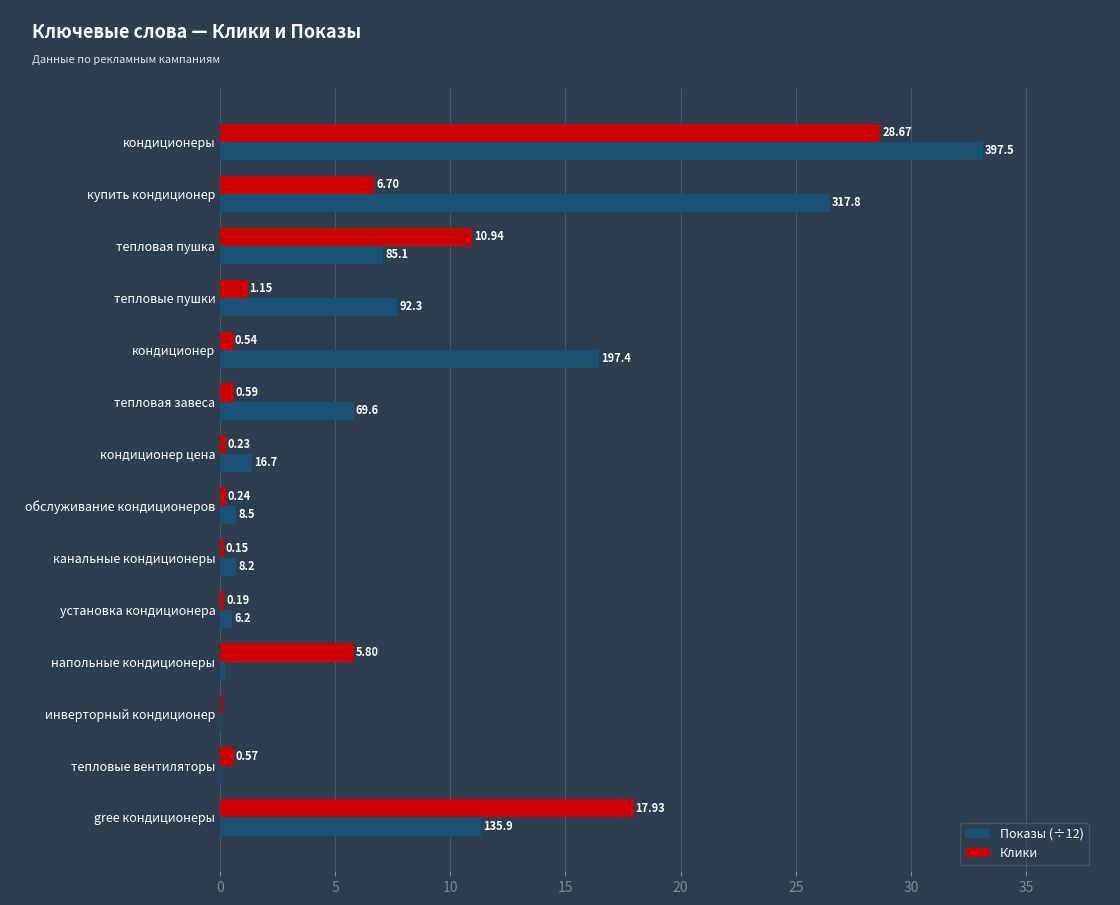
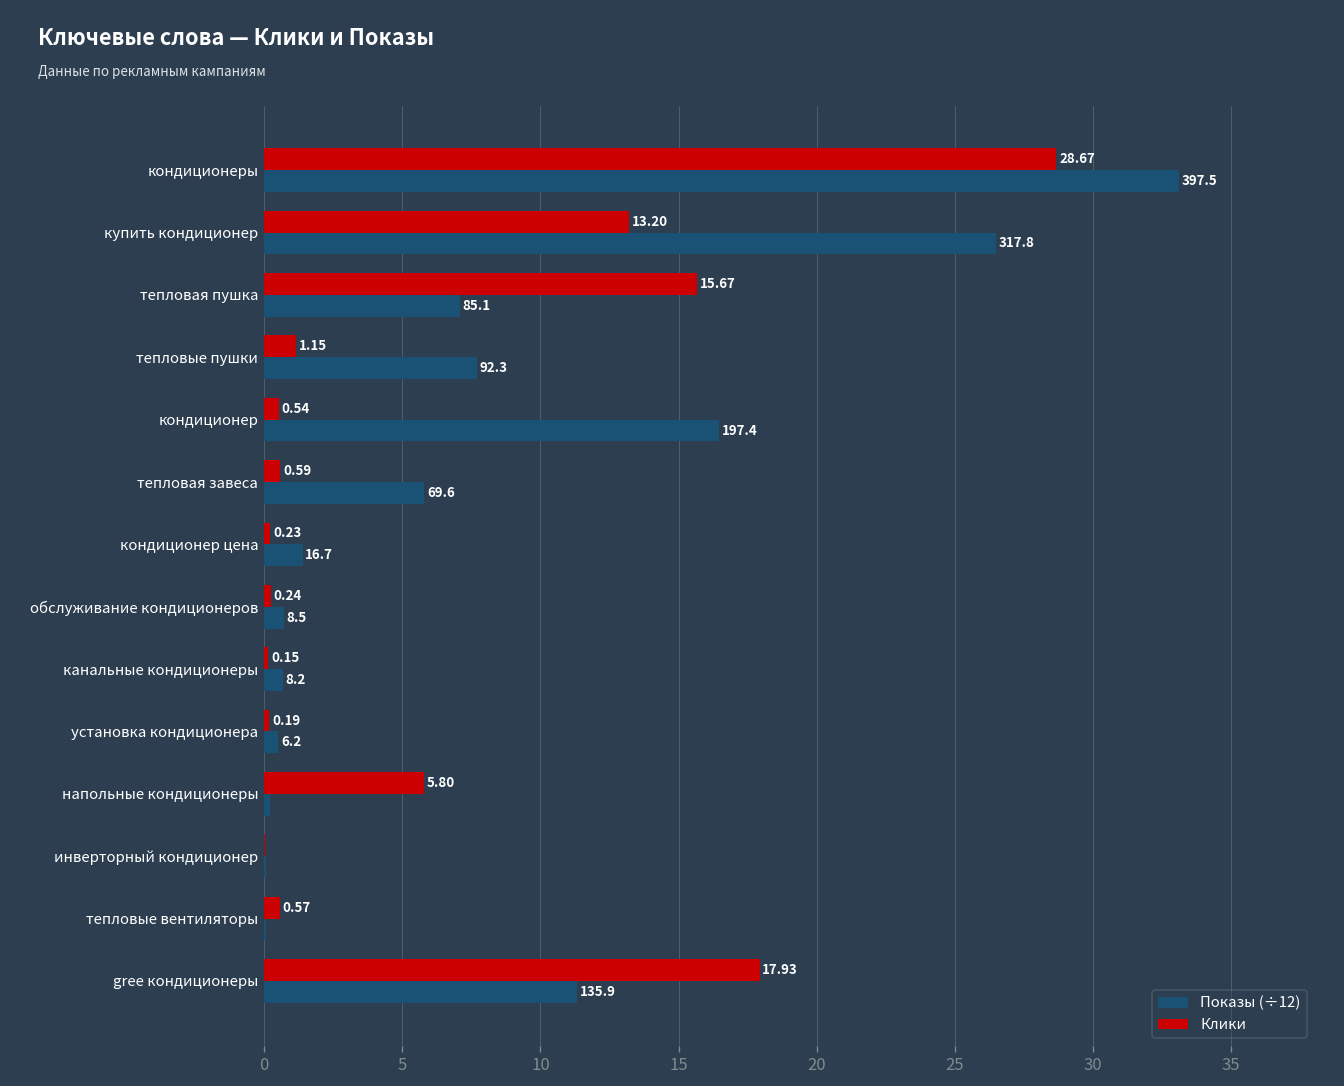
  {
    "Показы (÷12)": {
      "напольные кондиционеры": 0.2
    },
    "Клики": {
      "кондиционеры": 28.67,
-     "купить кондиционер": 6.70,
-     "тепловая пушка": 10.94,
+     "купить кондиционер": 13.20,
+     "тепловая пушка": 15.67,
      "тепловые пушки": 1.15,
      "кондиционер": 0.54,
      "тепловая завеса": 0.59,
      "кондиционер цена": 0.23,
      "обслуживание кондиционеров": 0.24,
      "канальные кондиционеры": 0.15,
      "установка кондиционера": 0.19,
      "напольные кондиционеры": 5.80,
      "тепловые вентиляторы": 0.57,
      "gree кондиционеры": 17.93
    }
  }
